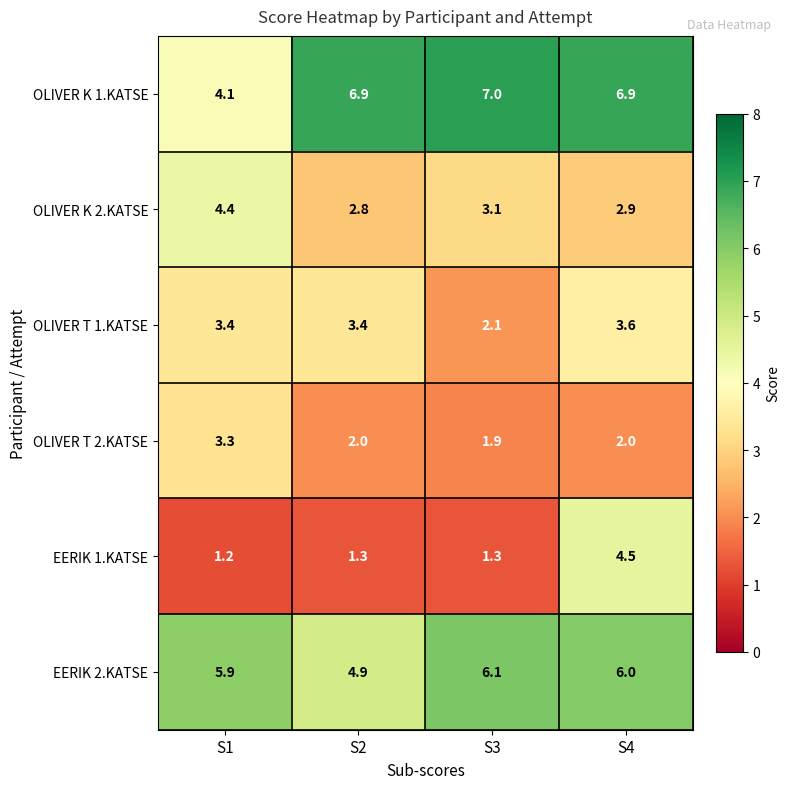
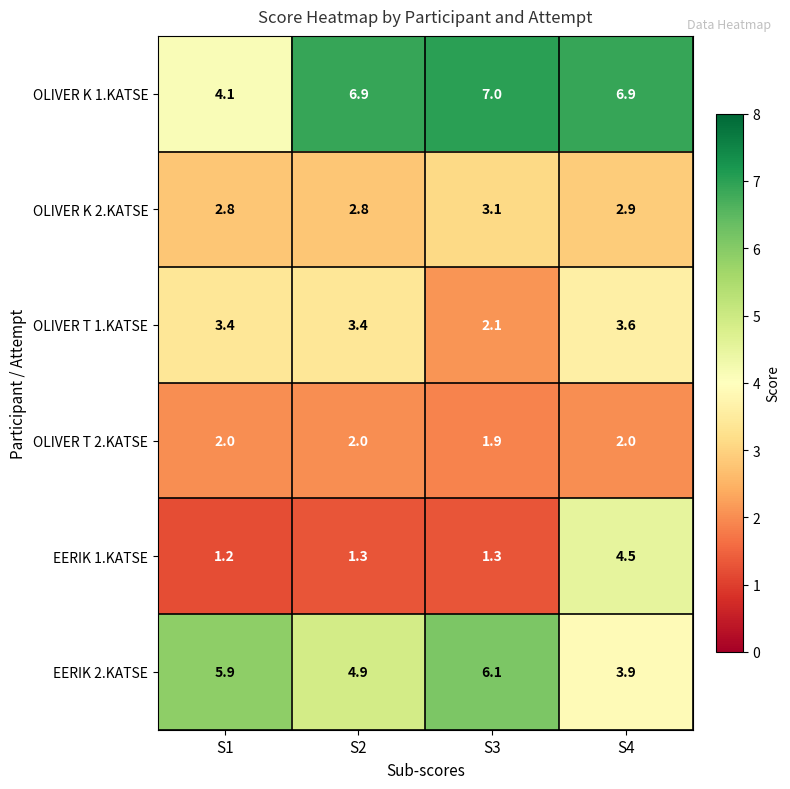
  {
    "OLIVER K 1.KATSE": {
      "S1": 4.1,
      "S2": 6.9,
      "S3": 7.0,
      "S4": 6.9
    },
    "OLIVER K 2.KATSE": {
-     "S1": 4.4,
+     "S1": 2.8,
      "S2": 2.8,
      "S3": 3.1,
      "S4": 2.9
    },
    "OLIVER T 1.KATSE": {
      "S1": 3.4,
      "S2": 3.4,
      "S3": 2.1,
      "S4": 3.6
    },
    "OLIVER T 2.KATSE": {
-     "S1": 3.3,
+     "S1": 2.0,
      "S2": 2.0,
      "S3": 1.9,
      "S4": 2.0
    },
    "EERIK 1.KATSE": {
      "S1": 1.2,
      "S2": 1.3,
      "S3": 1.3,
      "S4": 4.5
    },
    "EERIK 2.KATSE": {
      "S1": 5.9,
      "S2": 4.9,
      "S3": 6.1,
-     "S4": 6.0
+     "S4": 3.9
    }
  }
